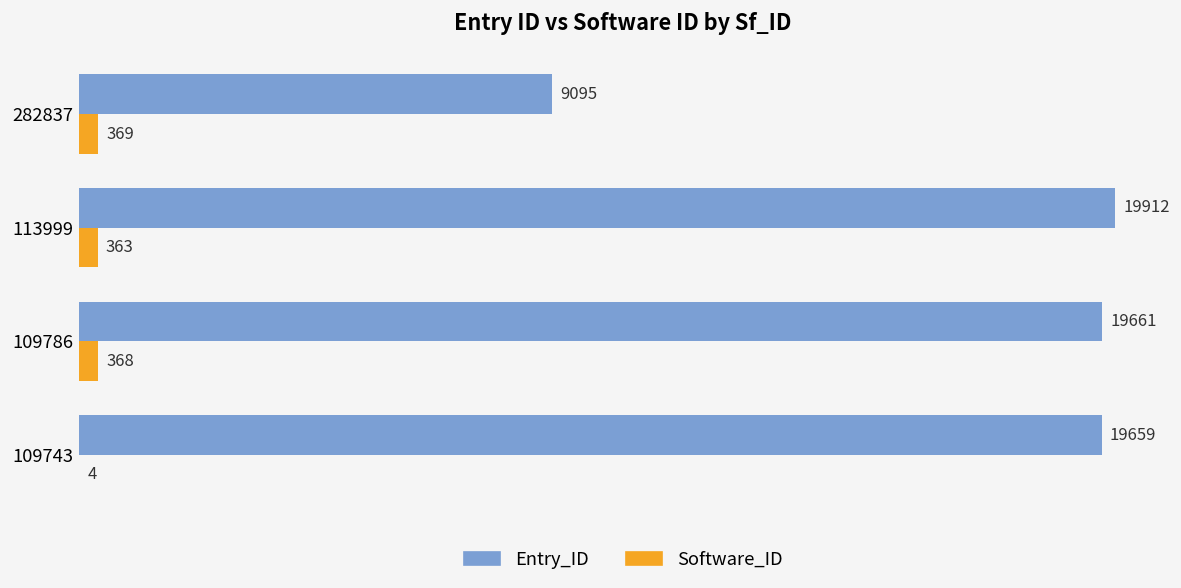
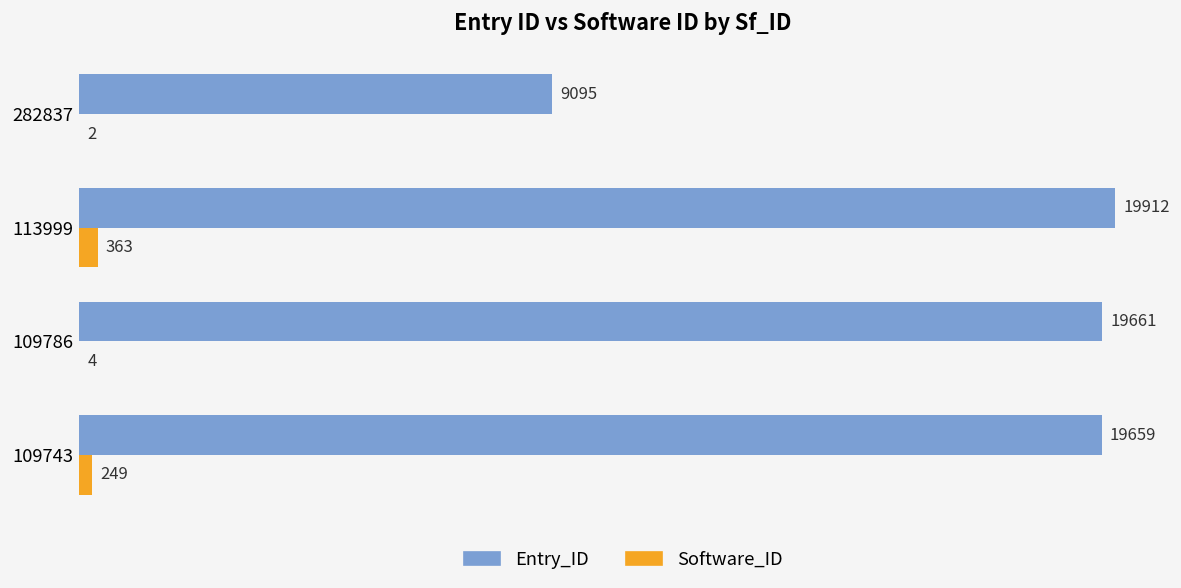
  {
    "Entry_ID": {
      "282837": 9095,
      "113999": 19912,
      "109786": 19661,
      "109743": 19659
    },
    "Software_ID": {
-     "282837": 369,
+     "282837": 2,
      "113999": 363,
-     "109786": 368,
-     "109743": 4
+     "109786": 4,
+     "109743": 249
    }
  }
